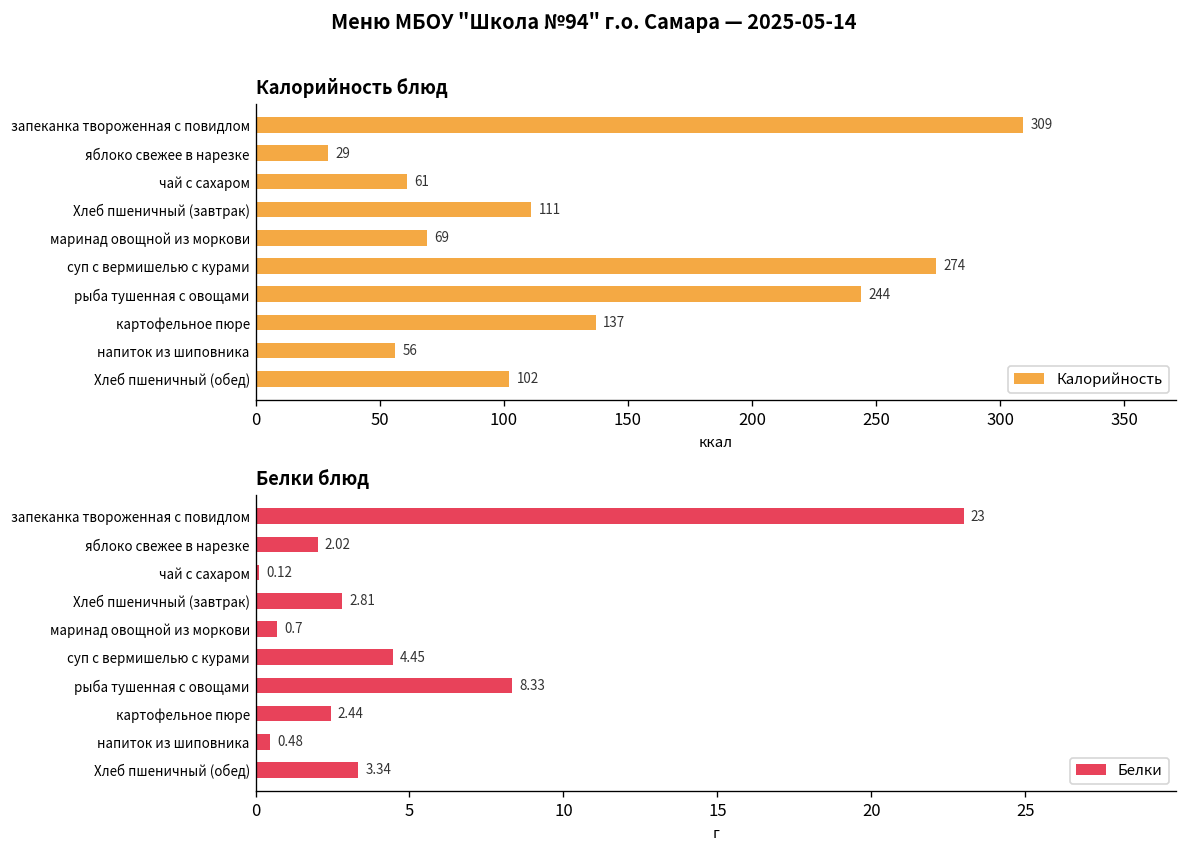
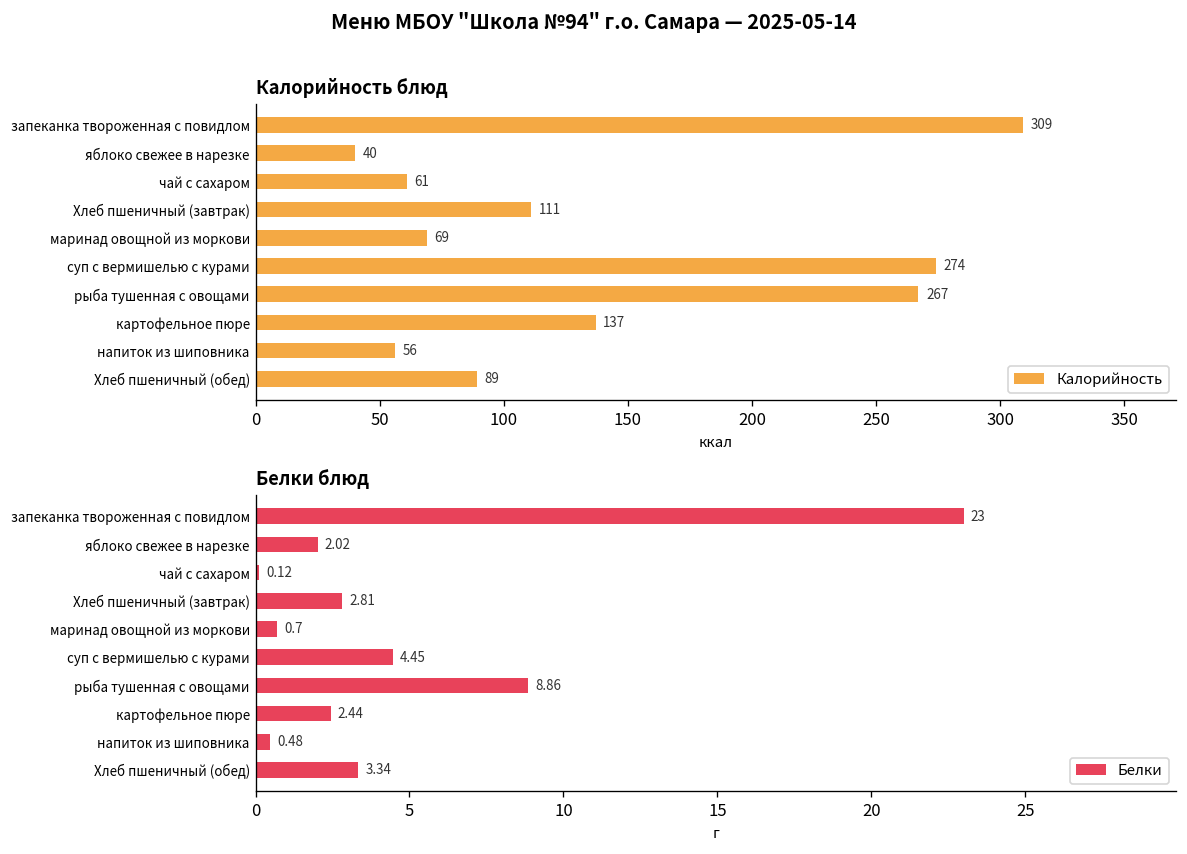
  {
    "Калорийность блюд": {
      "запеканка твороженная с повидлом": 309,
-     "яблоко свежее в нарезке": 29,
+     "яблоко свежее в нарезке": 40,
      "чай с сахаром": 61,
      "Хлеб пшеничный (завтрак)": 111,
      "маринад овощной из моркови": 69,
      "суп с вермишелью с курами": 274,
-     "рыба тушенная с овощами": 244,
+     "рыба тушенная с овощами": 267,
      "картофельное пюре": 137,
      "напиток из шиповника": 56,
-     "Хлеб пшеничный (обед)": 102
+     "Хлеб пшеничный (обед)": 89
    },
    "Белки блюд": {
      "запеканка твороженная с повидлом": 23,
      "яблоко свежее в нарезке": 2.02,
      "чай с сахаром": 0.12,
      "Хлеб пшеничный (завтрак)": 2.81,
      "маринад овощной из моркови": 0.7,
      "суп с вермишелью с курами": 4.45,
-     "рыба тушенная с овощами": 8.33,
+     "рыба тушенная с овощами": 8.86,
      "картофельное пюре": 2.44,
      "напиток из шиповника": 0.48,
      "Хлеб пшеничный (обед)": 3.34
    }
  }
